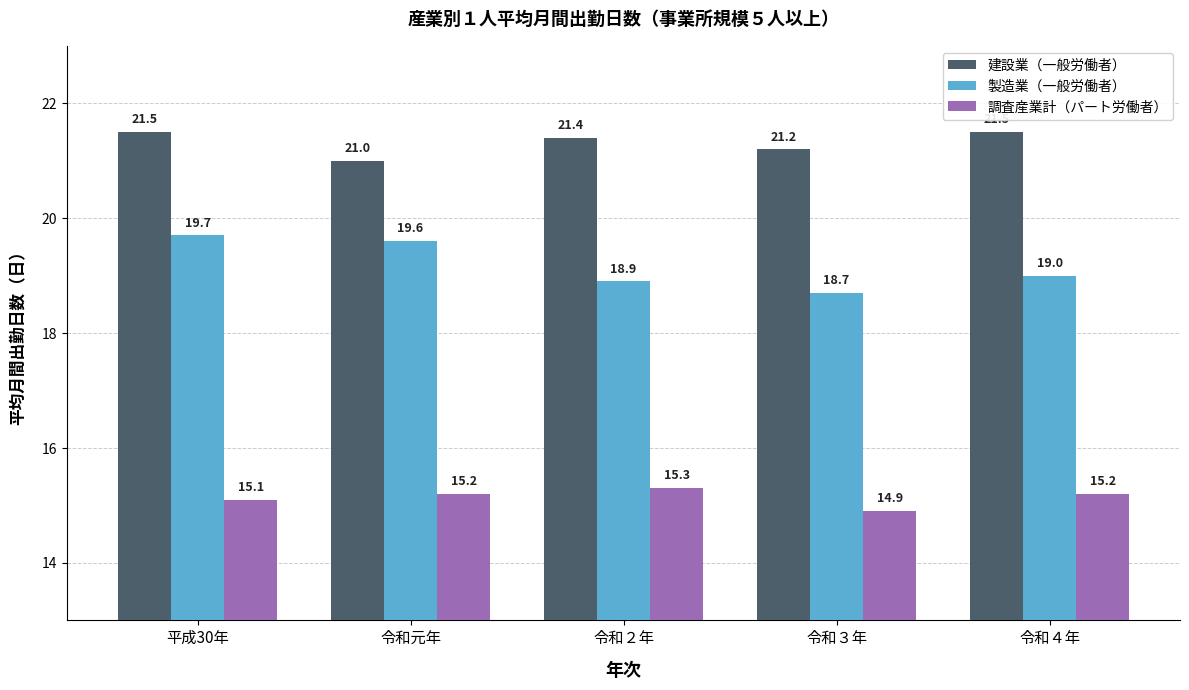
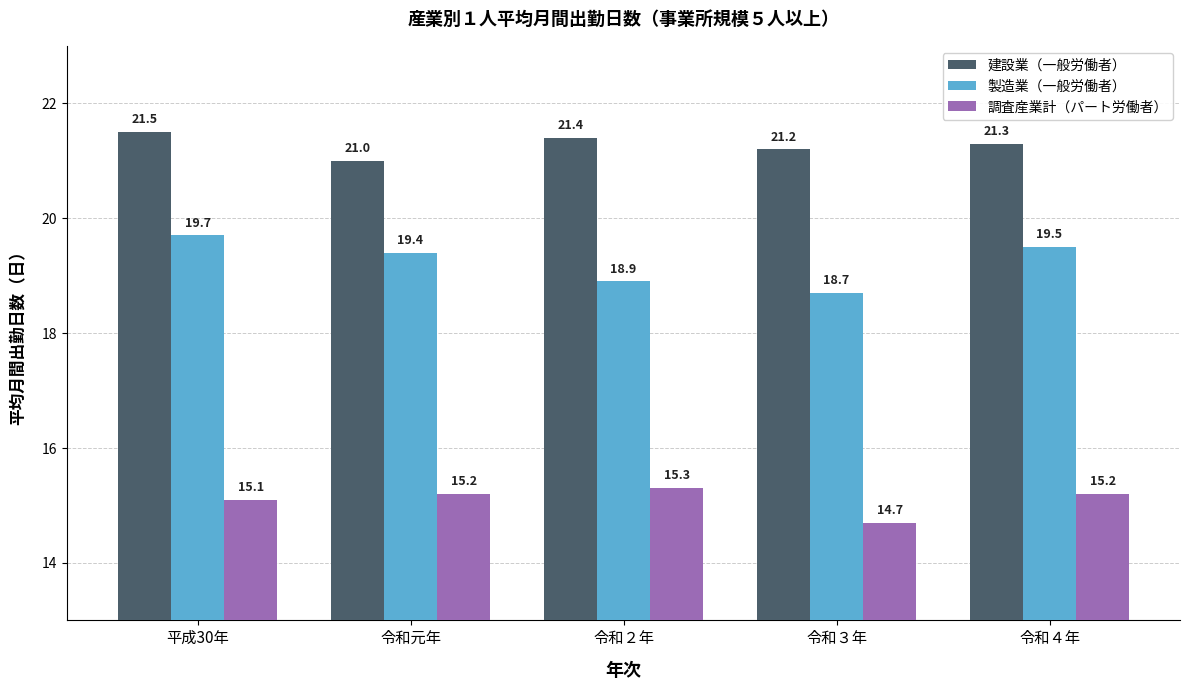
  {
    "建設業（一般労働者）": {
-     "令和４年": 21.5
+     "令和４年": 21.3
    },
    "製造業（一般労働者）": {
      "平成30年": 19.7,
-     "令和元年": 19.6,
+     "令和元年": 19.4,
      "令和２年": 18.9,
      "令和３年": 18.7,
-     "令和４年": 19.0
+     "令和４年": 19.5
    },
    "調査産業計（パート労働者）": {
      "平成30年": 15.1,
      "令和元年": 15.2,
      "令和２年": 15.3,
-     "令和３年": 14.9,
+     "令和３年": 14.7,
      "令和４年": 15.2
    }
  }
